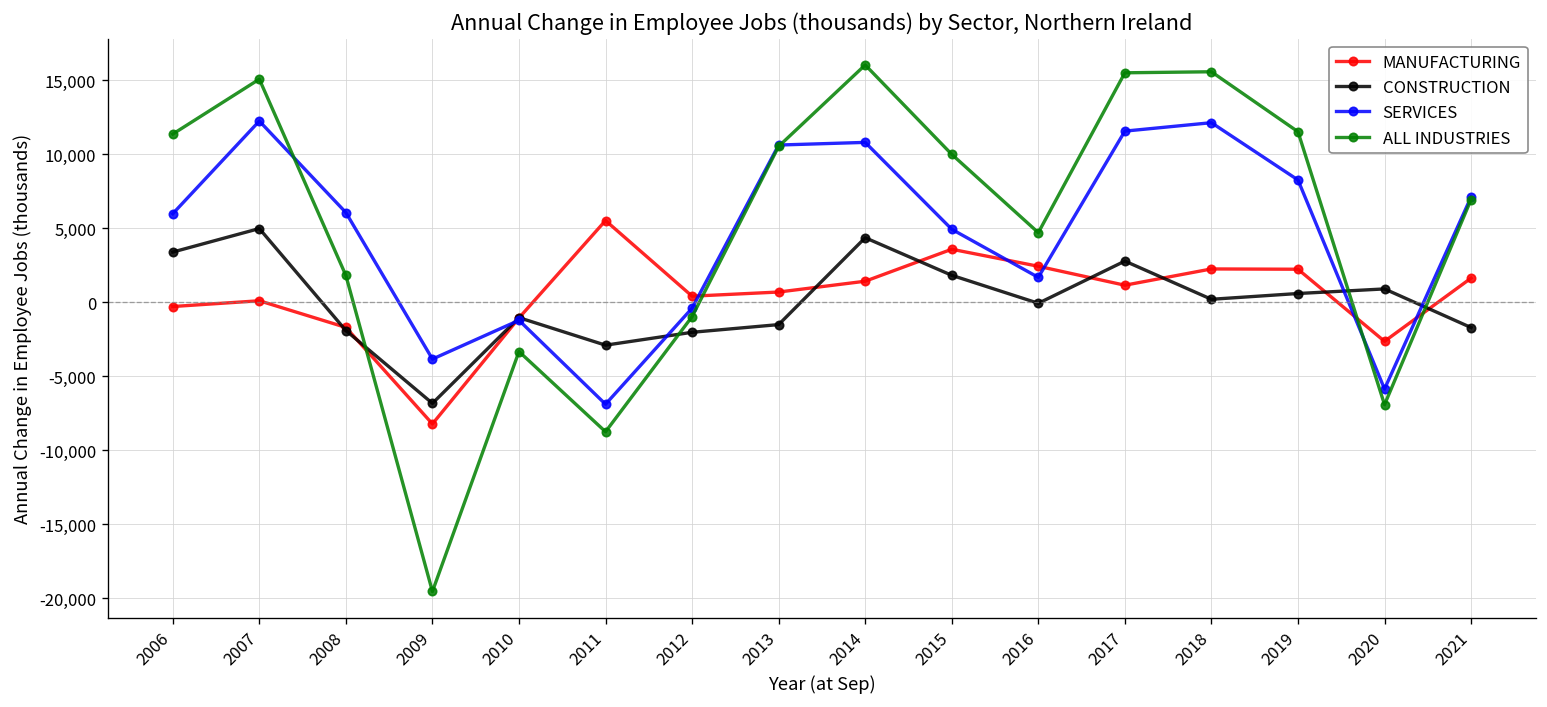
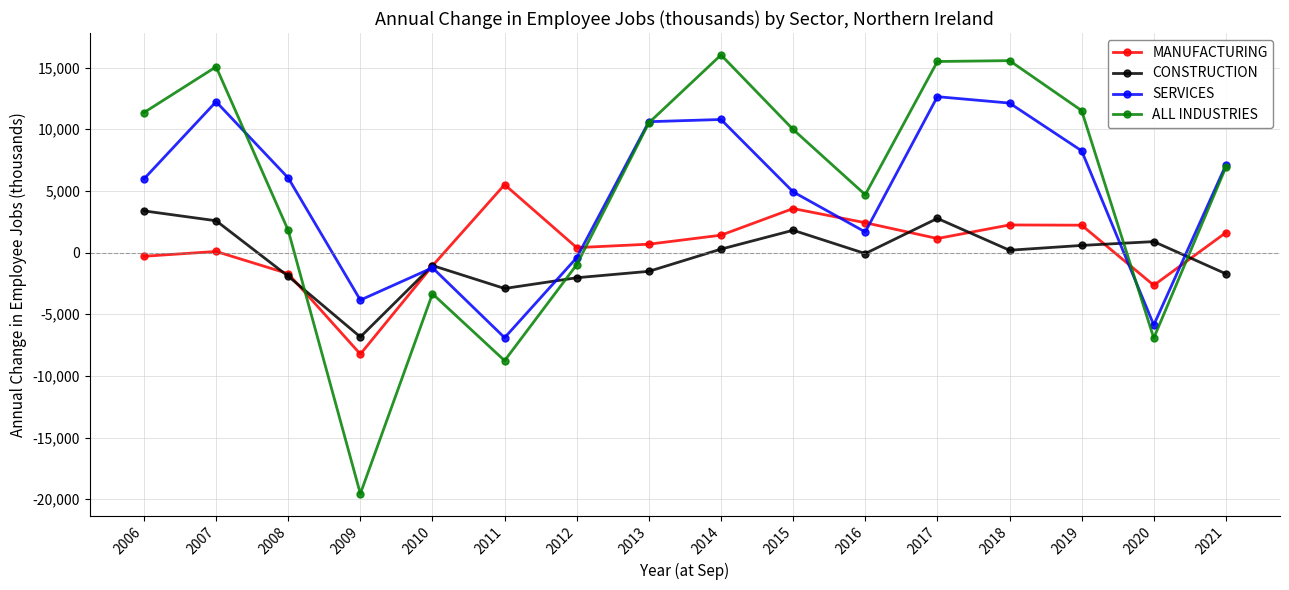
  {
    "MANUFACTURING": {
      "2006": "-300",
      "2007": "100",
      "2008": "-1,700",
      "2009": "-8,200",
      "2011": "5,500",
      "2012": "400",
      "2013": "700",
      "2014": "1,400",
      "2015": "3,600",
      "2016": "2,400",
      "2017": "1,100",
      "2018": "2,200",
      "2019": "2,200",
      "2020": "-2,700",
      "2021": "1,600"
    },
    "CONSTRUCTION": {
      "2006": "3,400",
-     "2007": "5,000",
+     "2007": "2,600",
      "2008": "-1,900",
      "2009": "-6,800",
      "2011": "-2,900",
      "2012": "-2,000",
      "2013": "-1,500",
-     "2014": "4,300",
+     "2014": "300",
      "2015": "1,800",
      "2016": "-100",
      "2017": "2,800",
      "2018": "200",
      "2019": "600",
      "2020": "900",
      "2021": "-1,700"
    },
    "SERVICES": {
      "2006": "6,000",
      "2007": "12,200",
      "2008": "6,100",
      "2009": "-3,900",
      "2011": "-6,900",
      "2012": "-400",
      "2014": "10,800",
      "2015": "4,900",
      "2016": "1,700",
-     "2017": "11,600",
+     "2017": "12,600",
      "2018": "12,100",
      "2019": "8,300",
      "2020": "-5,900"
    },
    "ALL INDUSTRIES": {
      "2006": "11,400",
      "2007": "15,100",
      "2008": "1,800",
      "2009": "-19,600",
      "2010": "-3,300",
      "2011": "-8,800",
      "2012": "-1,000",
      "2014": "16,000",
      "2015": "10,000",
      "2016": "4,700",
      "2017": "15,500",
      "2018": "15,600",
      "2019": "11,500",
      "2020": "-6,900"
    }
  }
